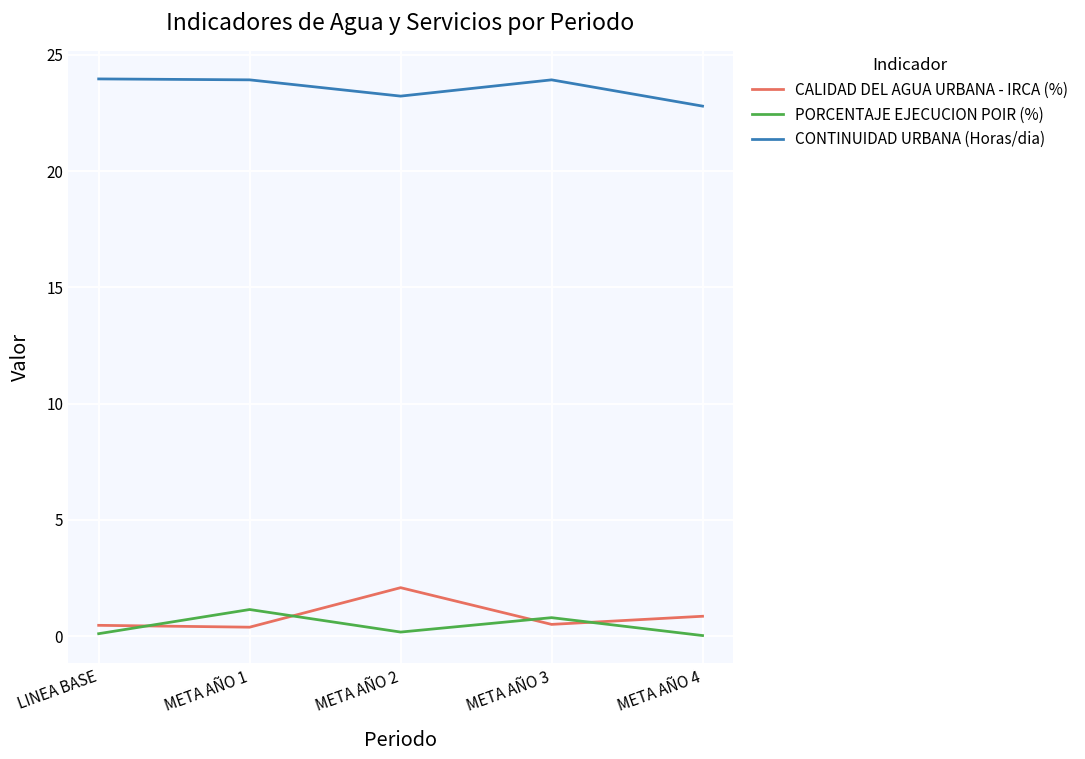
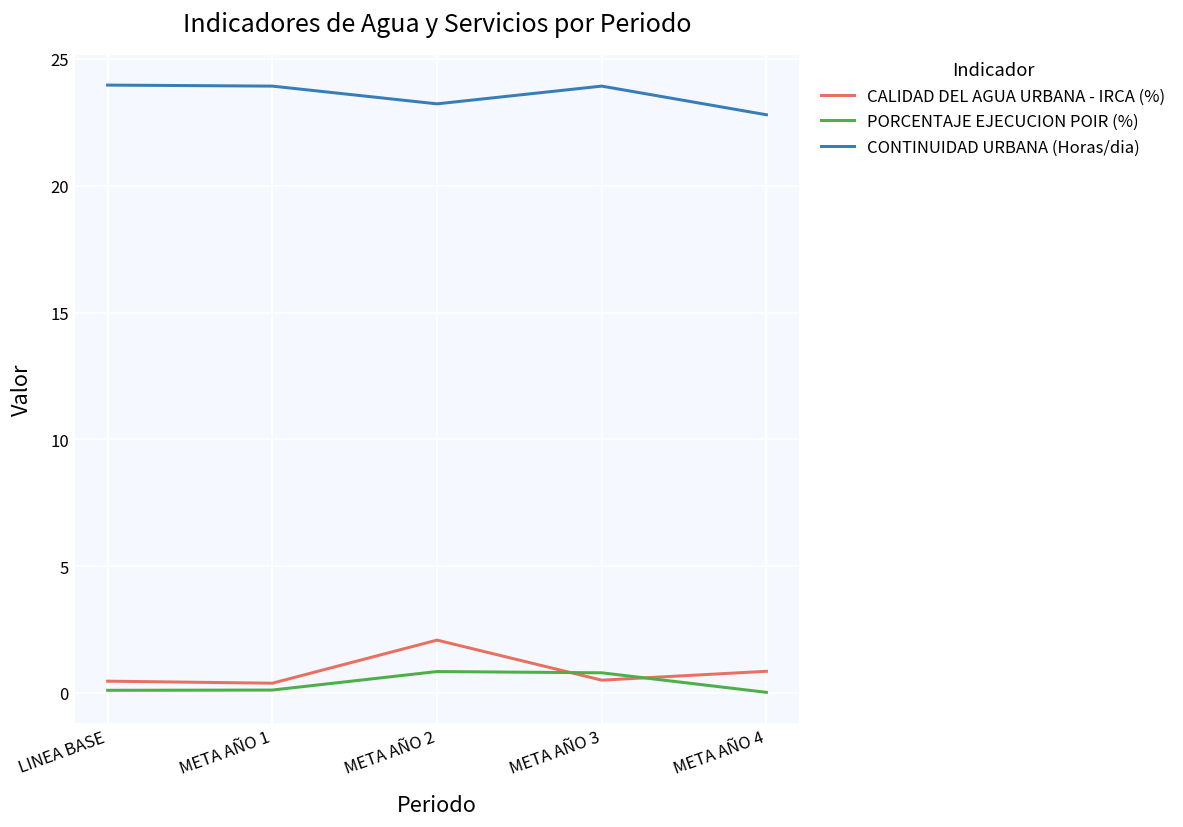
  {
    "CALIDAD DEL AGUA URBANA - IRCA (%)": {
      "LINEA BASE": 0.5,
      "META AÑO 1": 0.4,
      "META AÑO 2": 2.1,
      "META AÑO 3": 0.5,
      "META AÑO 4": 0.9
    },
    "PORCENTAJE EJECUCION POIR (%)": {
      "LINEA BASE": 0.1,
-     "META AÑO 1": 1.1,
-     "META AÑO 2": 0.2,
+     "META AÑO 1": 0.1,
+     "META AÑO 2": 0.8,
      "META AÑO 3": 0.8,
      "META AÑO 4": 0.0
    },
    "CONTINUIDAD URBANA (Horas/dia)": {
      "LINEA BASE": 24.0,
      "META AÑO 1": 23.9,
      "META AÑO 2": 23.2,
      "META AÑO 3": 23.9,
      "META AÑO 4": 22.8
    }
  }
